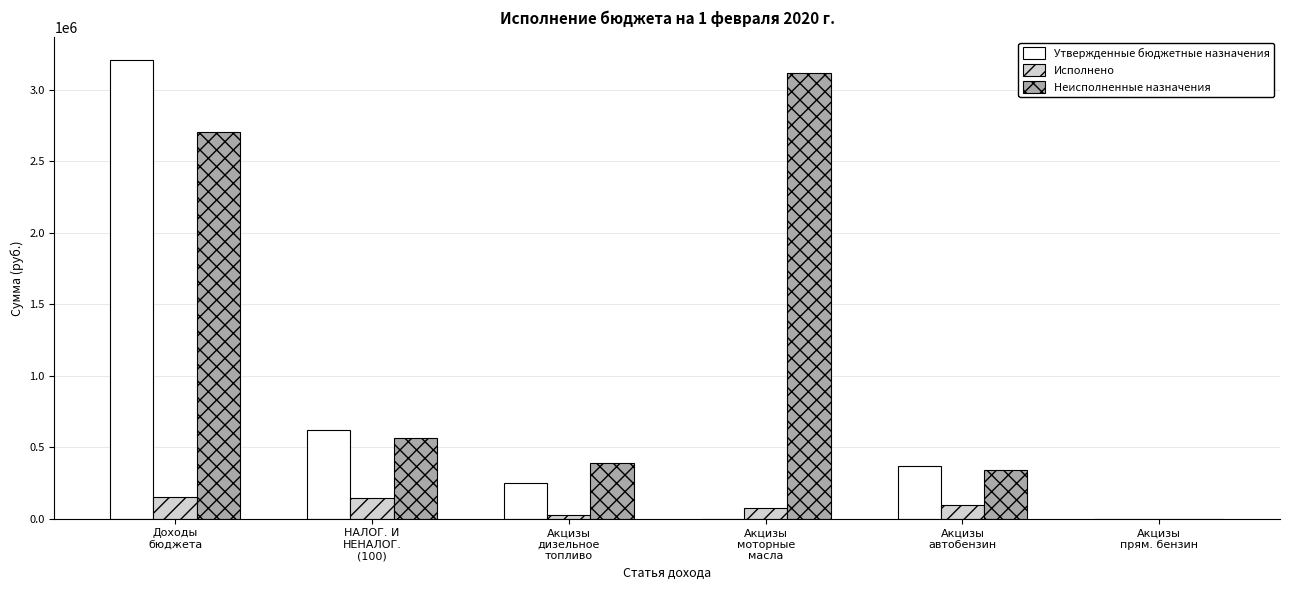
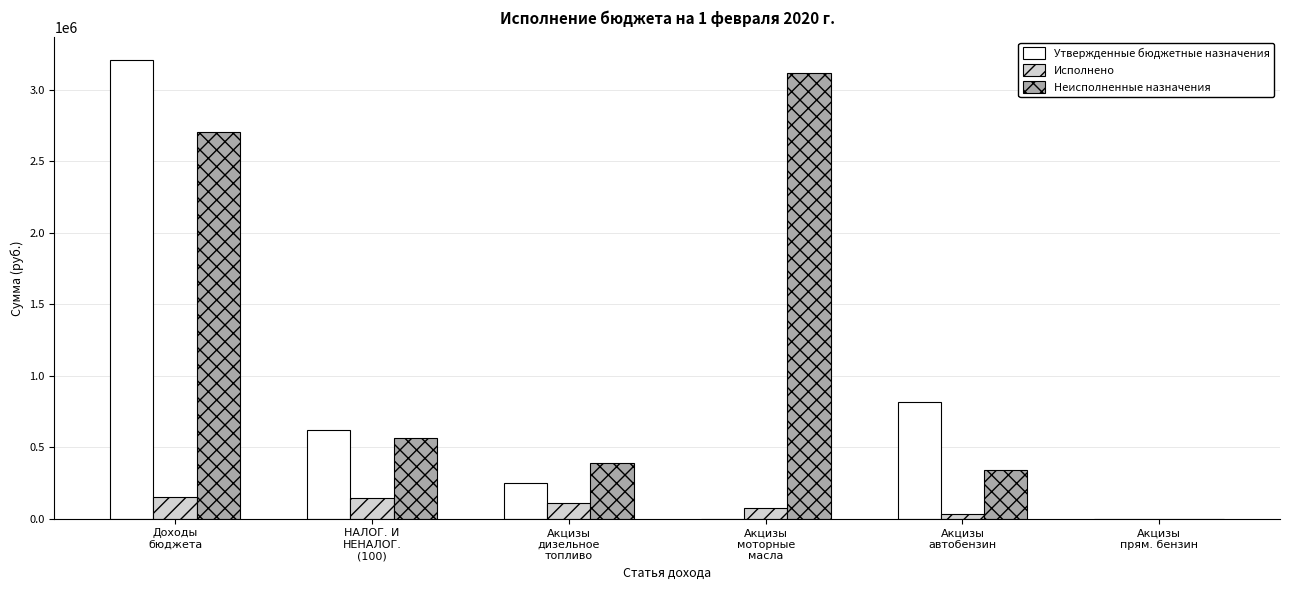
  {
    "Утвержденные бюджетные назначения": {
      "Доходы бюджета": 3210000,
      "НАЛОГ. И НЕНАЛОГ. (100)": 620000,
      "Акцизы дизельное топливо": 250000,
      "Акцизы моторные масла": 0,
-     "Акцизы автобензин": 370000,
+     "Акцизы автобензин": 820000,
      "Акцизы прям. бензин": 0
    },
    "Исполнено": {
      "Доходы бюджета": 150000,
      "НАЛОГ. И НЕНАЛОГ. (100)": 150000,
-     "Акцизы дизельное топливо": 20000,
+     "Акцизы дизельное топливо": 110000,
      "Акцизы моторные масла": 80000,
-     "Акцизы автобензин": 90000,
+     "Акцизы автобензин": 30000,
      "Акцизы прям. бензин": 0
    },
    "Неисполненные назначения": {
      "Доходы бюджета": 2700000,
      "НАЛОГ. И НЕНАЛОГ. (100)": 560000,
      "Акцизы дизельное топливо": 390000,
      "Акцизы моторные масла": 3120000,
      "Акцизы автобензин": 340000,
      "Акцизы прям. бензин": 0
    }
  }
